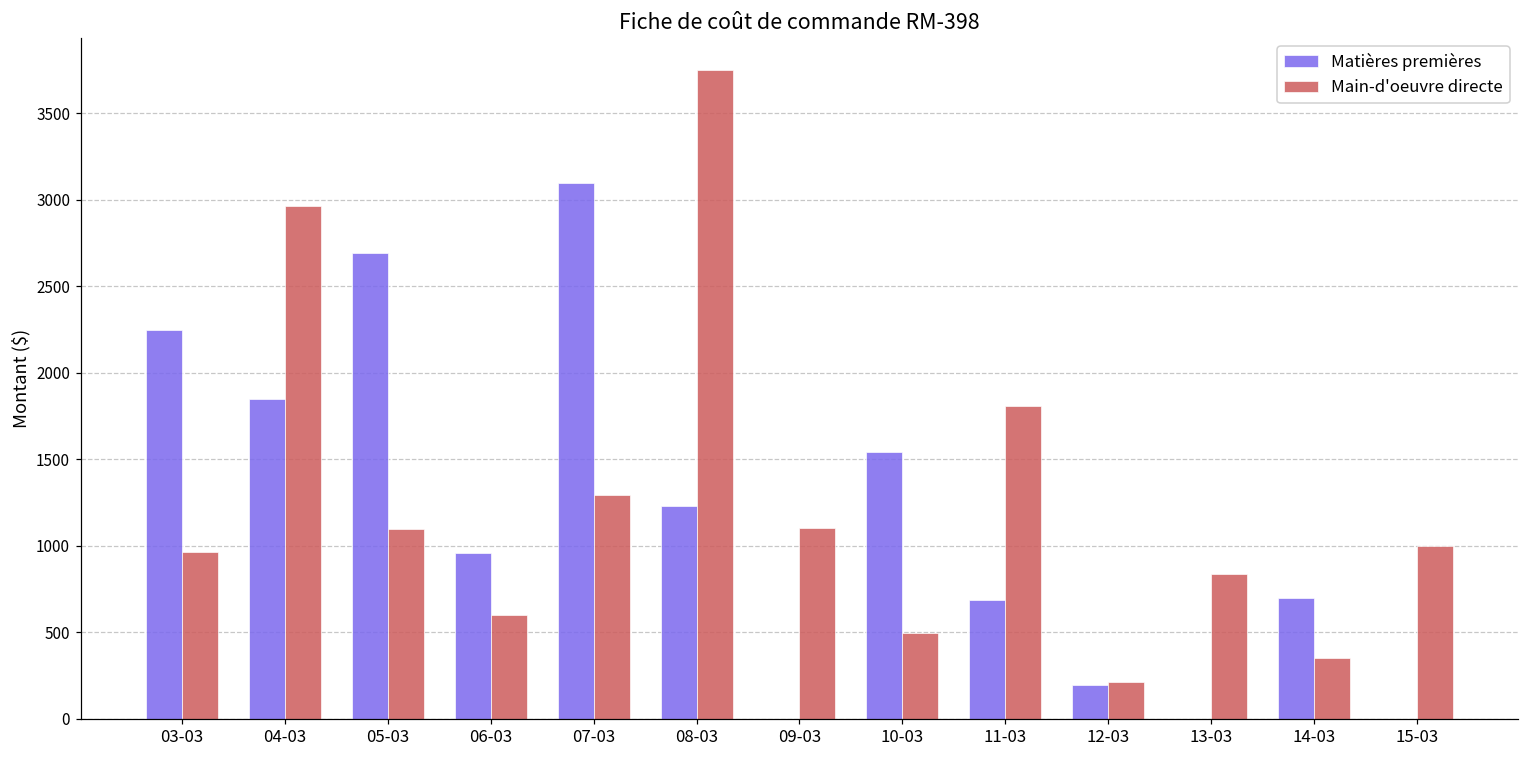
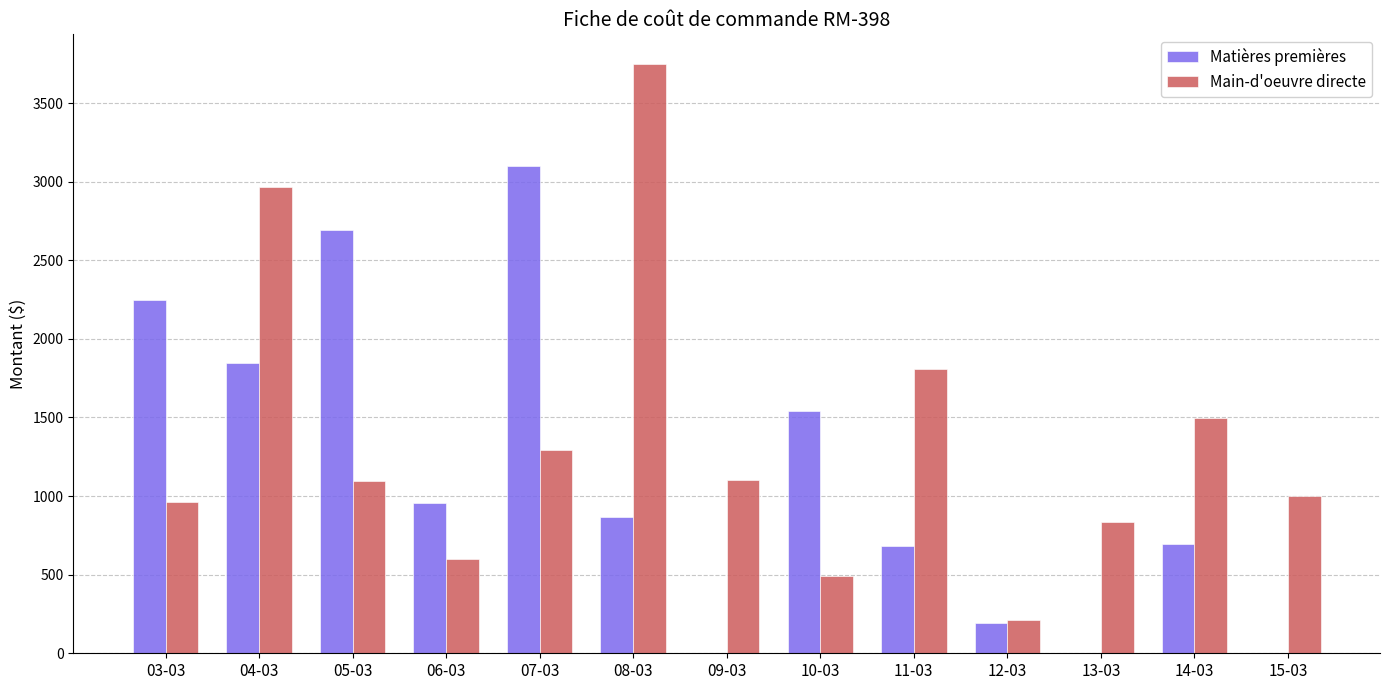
  {
    "Matières premières": {
      "03-03": 2250,
      "04-03": 1850,
      "05-03": 2690,
      "06-03": 960,
      "07-03": 3100,
-     "08-03": 1230,
+     "08-03": 860,
      "09-03": 0,
      "10-03": 1540,
      "11-03": 680,
      "12-03": 190,
      "13-03": 0,
      "14-03": 700,
      "15-03": 0
    },
    "Main-d'oeuvre directe": {
      "03-03": 960,
      "04-03": 2960,
      "05-03": 1100,
      "06-03": 600,
      "07-03": 1290,
      "08-03": 3750,
      "09-03": 1100,
      "10-03": 490,
      "11-03": 1810,
      "12-03": 210,
      "13-03": 830,
-     "14-03": 350,
+     "14-03": 1500,
      "15-03": 1000
    }
  }
